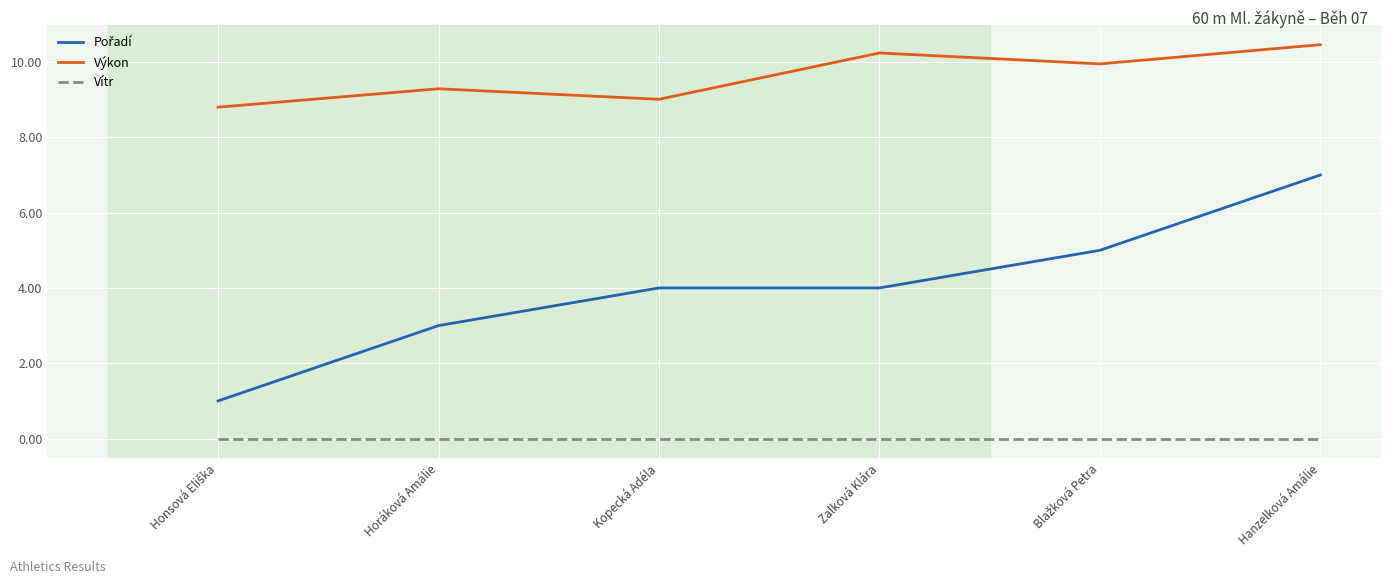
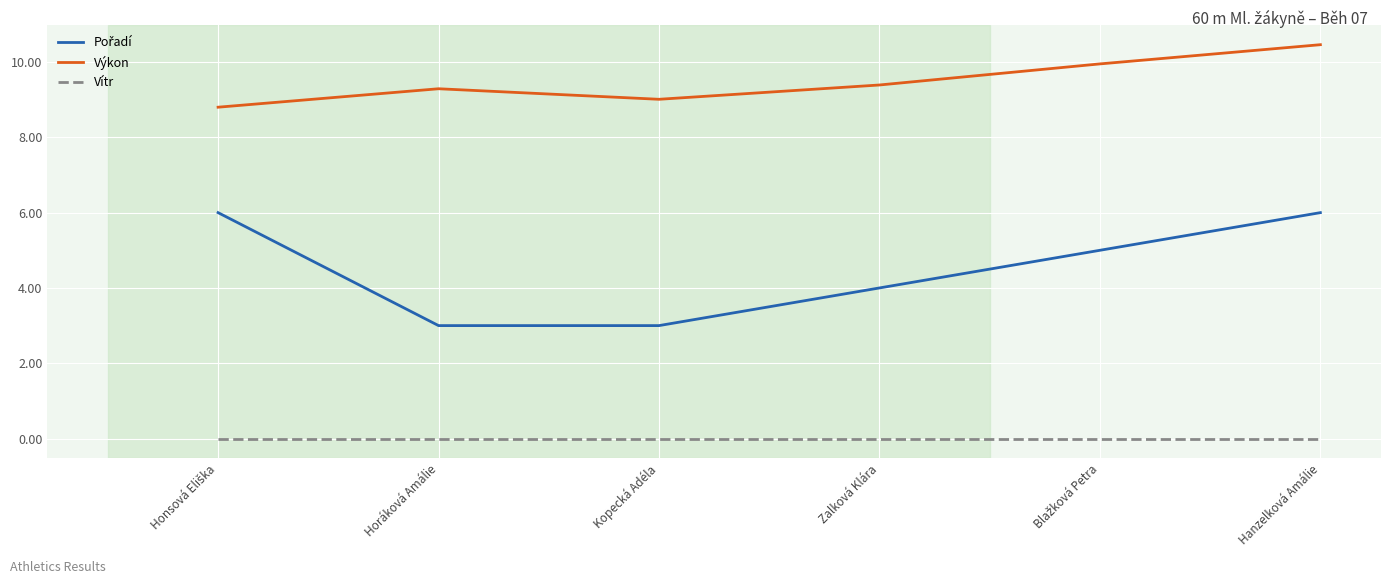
  {
    "Pořadí": {
-     "Honsová Eliška": 1,
+     "Honsová Eliška": 6,
      "Horáková Amálie": 3,
-     "Kopecká Adéla": 4,
+     "Kopecká Adéla": 3,
      "Zalková Klára": 4,
      "Blažková Petra": 5,
-     "Hanzelková Amálie": 7
+     "Hanzelková Amálie": 6
    },
    "Výkon": {
      "Honsová Eliška": 8.8,
      "Horáková Amálie": 9.3,
      "Kopecká Adéla": 9.0,
-     "Zalková Klára": 10.2,
+     "Zalková Klára": 9.4,
      "Blažková Petra": 10.0,
      "Hanzelková Amálie": 10.5
    },
    "Vítr": {
      "Honsová Eliška": 0.0,
      "Horáková Amálie": 0.0,
      "Kopecká Adéla": 0.0,
      "Zalková Klára": 0.0,
      "Blažková Petra": 0.0,
      "Hanzelková Amálie": 0.0
    }
  }
